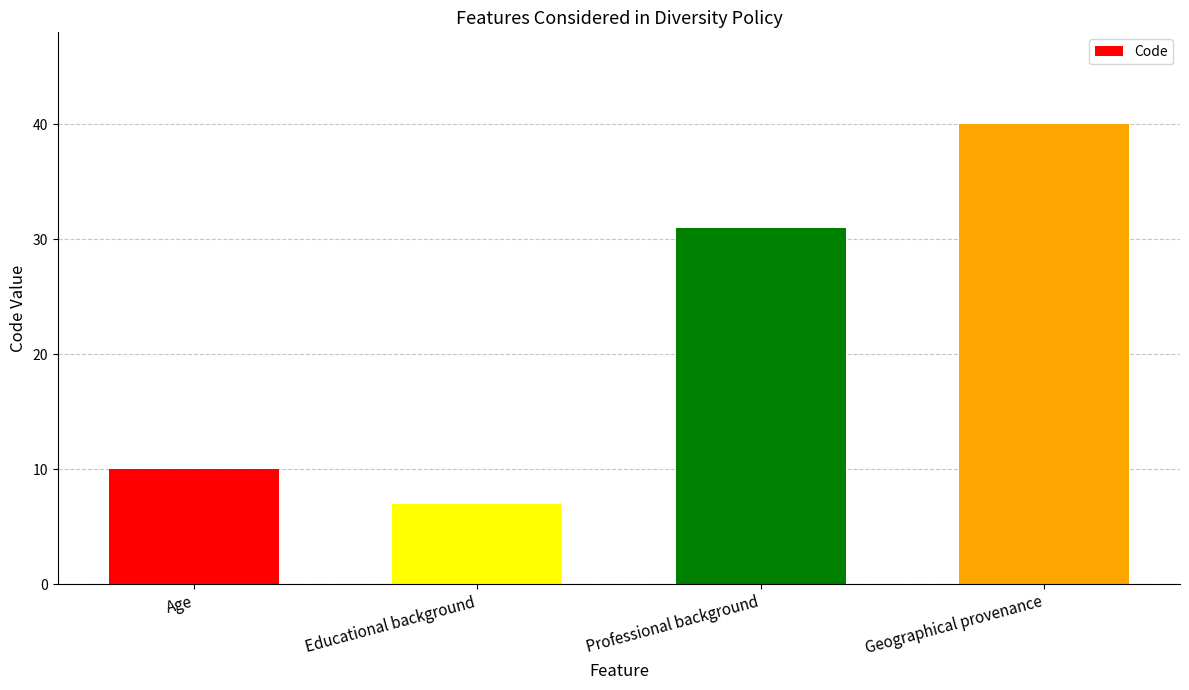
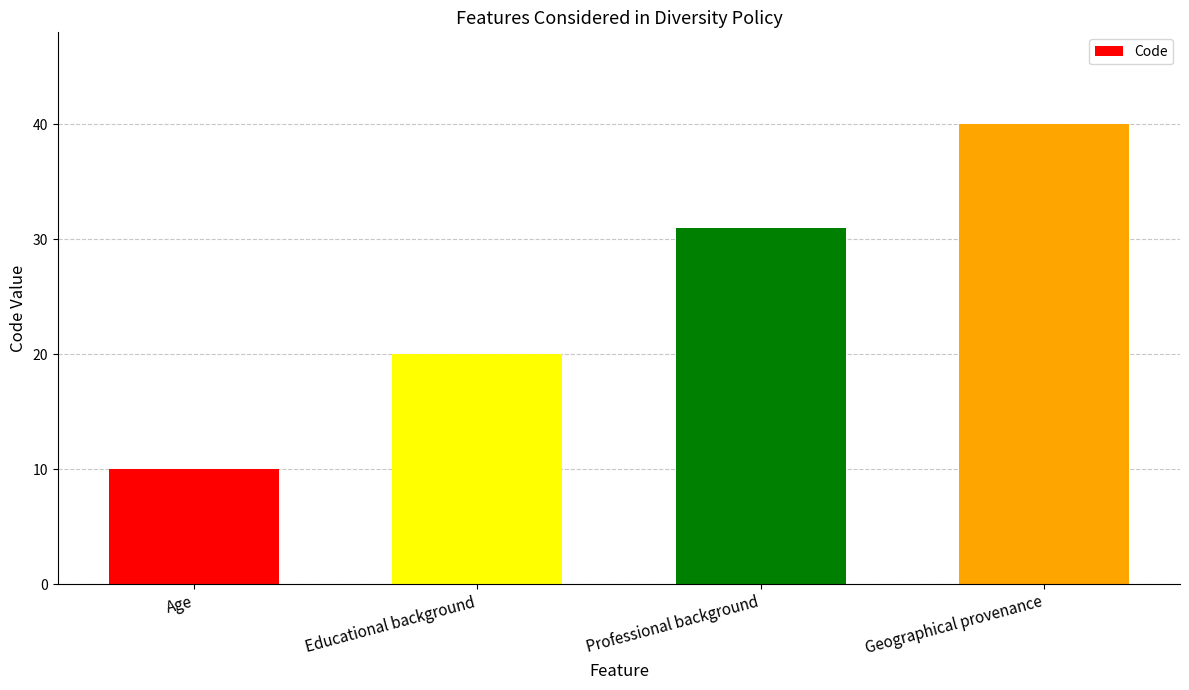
  {
    "Age": 10,
-   "Educational background": 7,
+   "Educational background": 20,
    "Professional background": 31,
    "Geographical provenance": 40
  }
